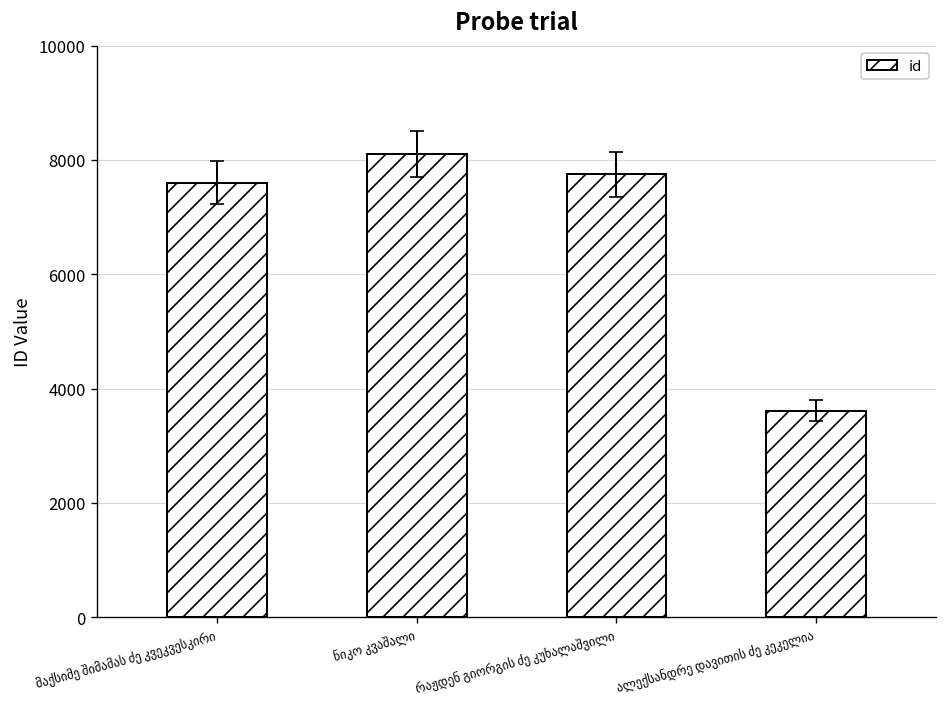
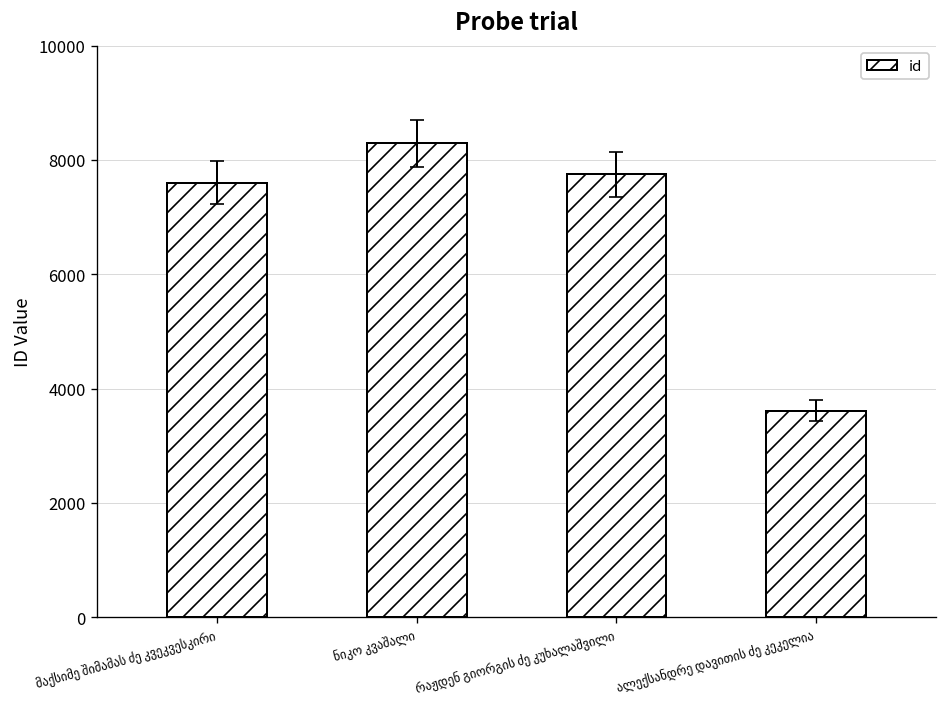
  {
    "id": {
      "მაქსიმე შიმამას ძე კვეკვესკირი": 7600,
-     "ნიკო კვაშალი": 8100,
+     "ნიკო კვაშალი": 8300,
      "რაჟდენ გიორგის ძე კუხალაშვილი": 7700,
      "ალექსანდრე დავითის ძე კეკელია": 3600
    }
  }
